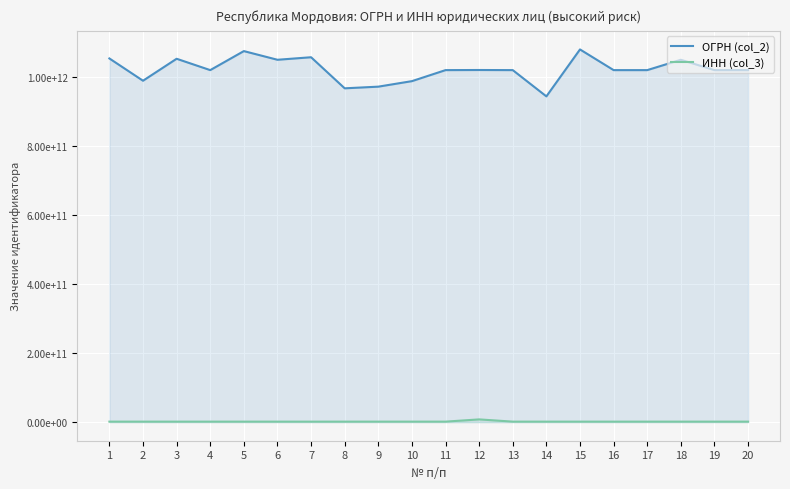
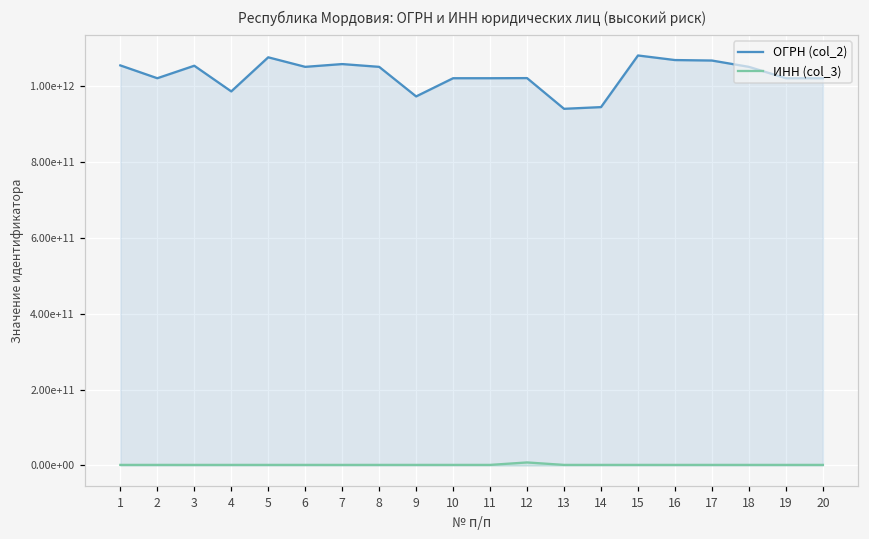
  {
    "ОГРН (col_2)": {
      "1": 1060000000000,
-     "2": 990000000000,
+     "2": 1020000000000,
      "3": 1050000000000,
-     "4": 1020000000000,
+     "4": 990000000000,
      "5": 1080000000000,
      "6": 1050000000000,
      "7": 1060000000000,
-     "8": 970000000000,
+     "8": 1050000000000,
      "9": 970000000000,
-     "10": 990000000000,
+     "10": 1020000000000,
      "11": 1020000000000,
      "12": 1020000000000,
-     "13": 1020000000000,
+     "13": 940000000000,
      "14": 950000000000,
      "15": 1080000000000,
-     "16": 1020000000000,
-     "17": 1020000000000
+     "16": 1070000000000,
+     "17": 1070000000000
    },
    "ИНН (col_3)": {
      "1": 0,
      "2": 0,
      "3": 0,
      "4": 0,
      "5": 0,
      "6": 0,
      "7": 0,
      "8": 0,
      "9": 0,
      "10": 0,
      "11": 0,
      "12": 10000000000,
      "13": 0,
      "14": 0,
      "15": 0,
      "16": 0,
      "17": 0,
      "18": 0,
      "19": 0,
      "20": 0
    }
  }
